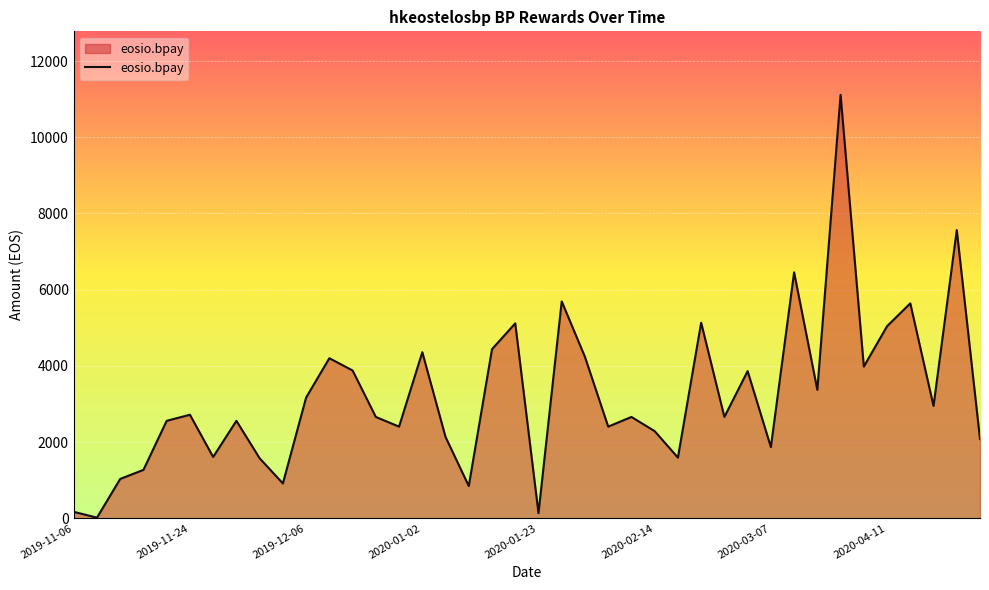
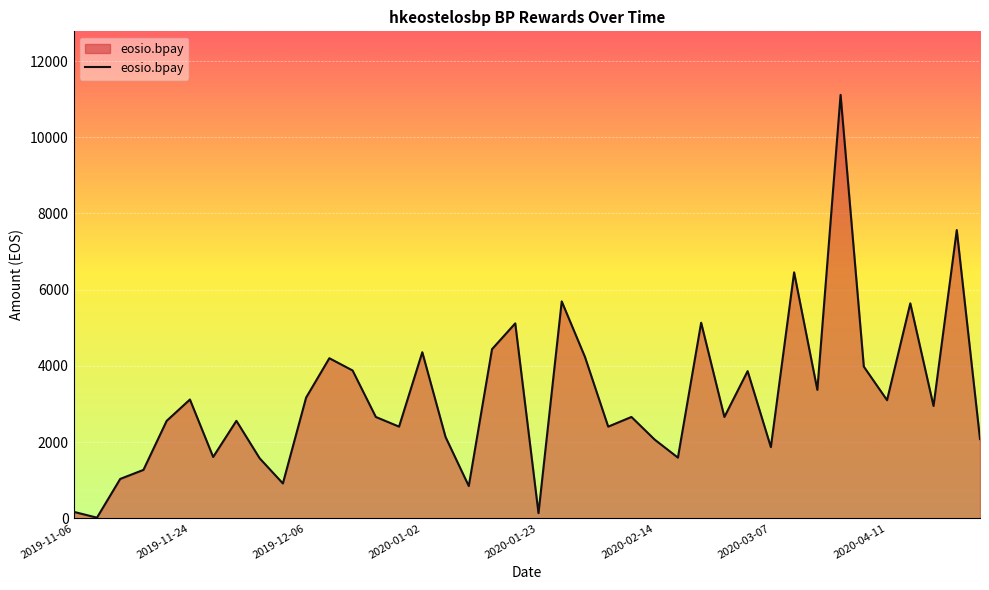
  {
    "2019-11-06": 200,
-   "2019-11-24": 2700,
+   "2019-11-24": 3100,
    "2019-12-06": 3200,
    "2020-01-02": 4400,
    "2020-01-23": 100,
-   "2020-02-14": 2300,
+   "2020-02-14": 2100,
    "2020-03-07": 1900,
-   "2020-04-11": 5000
+   "2020-04-11": 3100
  }
